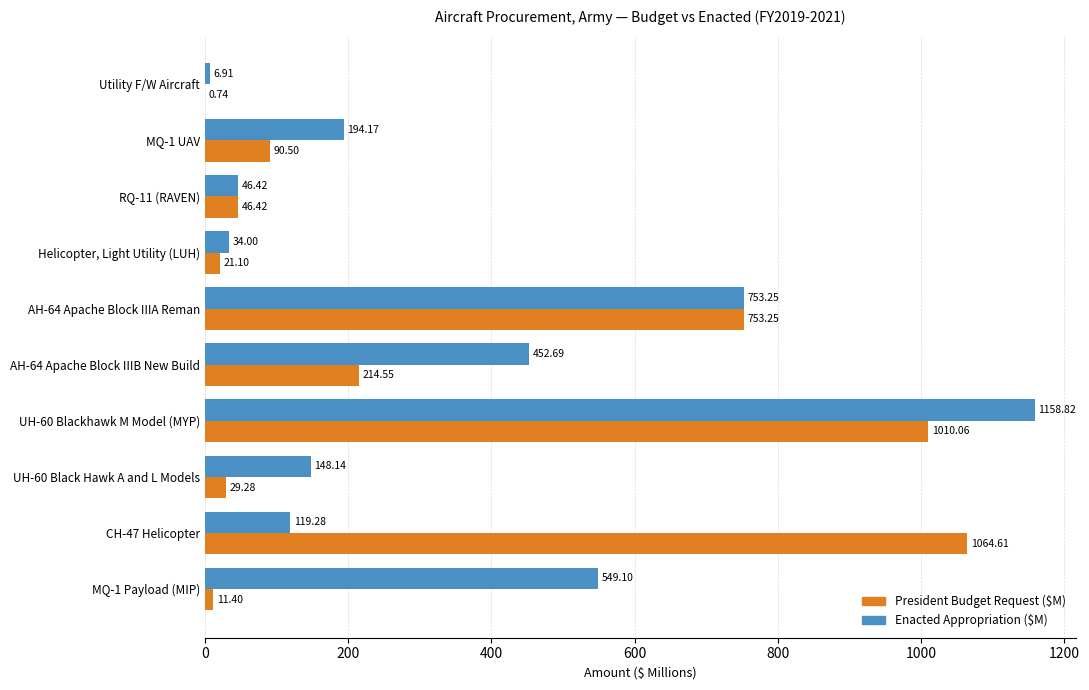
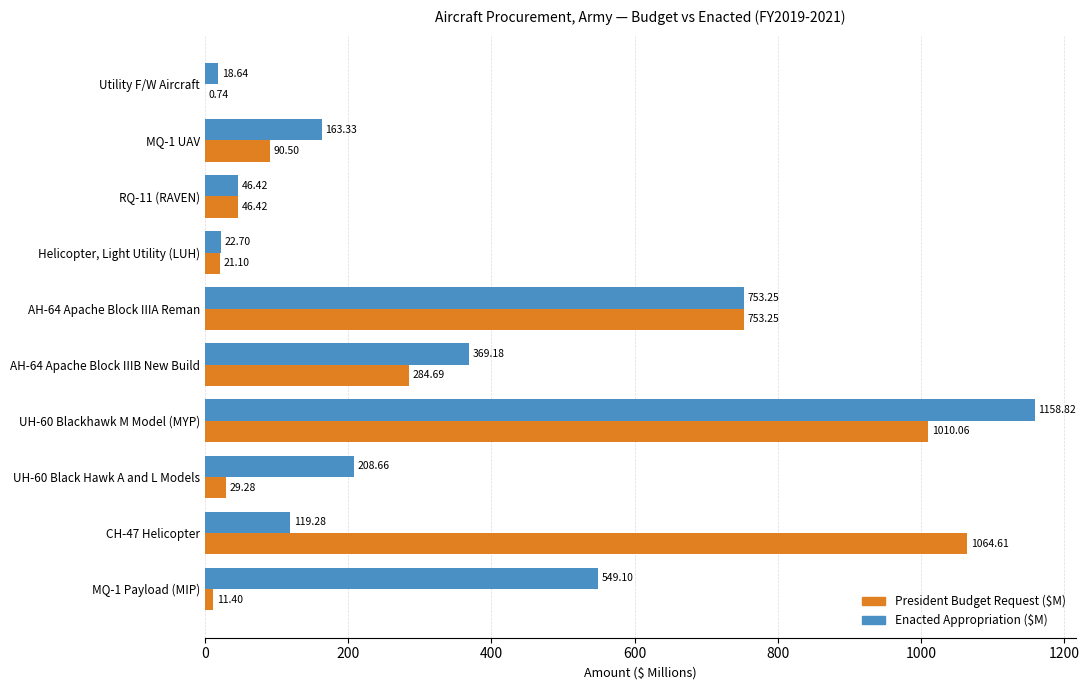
  {
    "President Budget Request ($M)": {
      "Utility F/W Aircraft": 0.74,
      "MQ-1 UAV": 90.50,
      "RQ-11 (RAVEN)": 46.42,
      "Helicopter, Light Utility (LUH)": 21.10,
      "AH-64 Apache Block IIIA Reman": 753.25,
-     "AH-64 Apache Block IIIB New Build": 214.55,
+     "AH-64 Apache Block IIIB New Build": 284.69,
      "UH-60 Blackhawk M Model (MYP)": 1010.06,
      "UH-60 Black Hawk A and L Models": 29.28,
      "CH-47 Helicopter": 1064.61,
      "MQ-1 Payload (MIP)": 11.40
    },
    "Enacted Appropriation ($M)": {
-     "Utility F/W Aircraft": 6.91,
-     "MQ-1 UAV": 194.17,
+     "Utility F/W Aircraft": 18.64,
+     "MQ-1 UAV": 163.33,
      "RQ-11 (RAVEN)": 46.42,
-     "Helicopter, Light Utility (LUH)": 34.00,
+     "Helicopter, Light Utility (LUH)": 22.70,
      "AH-64 Apache Block IIIA Reman": 753.25,
-     "AH-64 Apache Block IIIB New Build": 452.69,
+     "AH-64 Apache Block IIIB New Build": 369.18,
      "UH-60 Blackhawk M Model (MYP)": 1158.82,
-     "UH-60 Black Hawk A and L Models": 148.14,
+     "UH-60 Black Hawk A and L Models": 208.66,
      "CH-47 Helicopter": 119.28,
      "MQ-1 Payload (MIP)": 549.10
    }
  }
